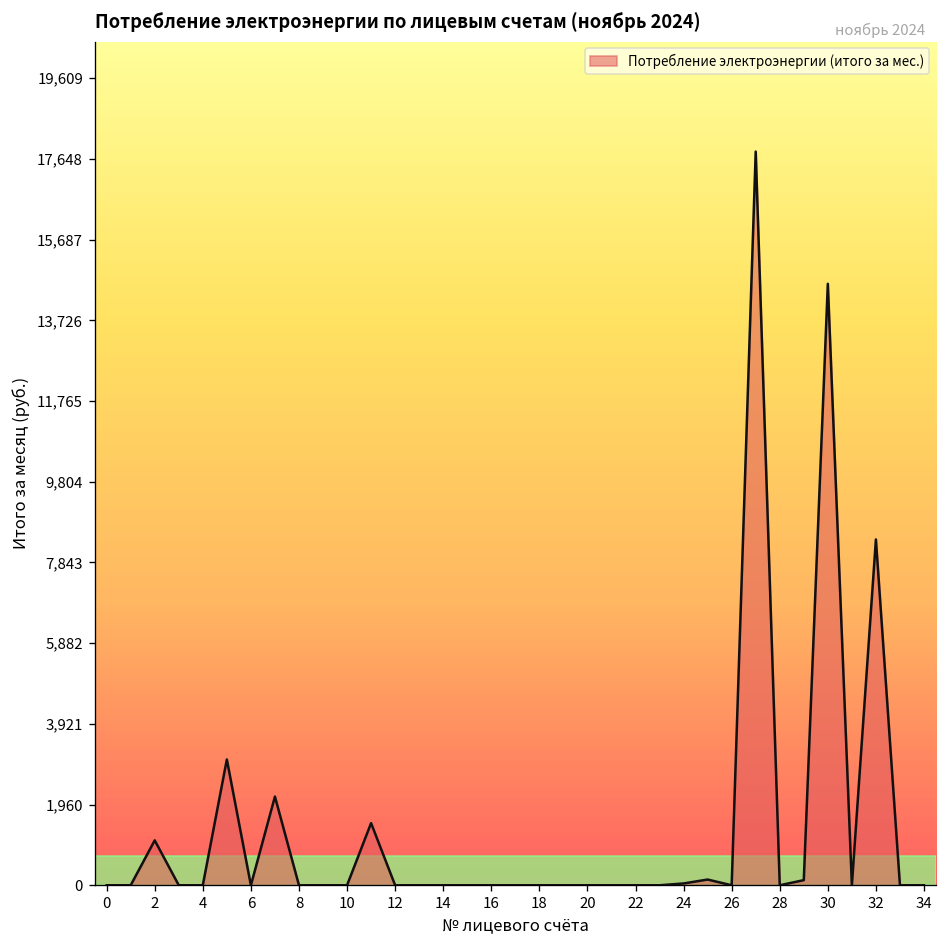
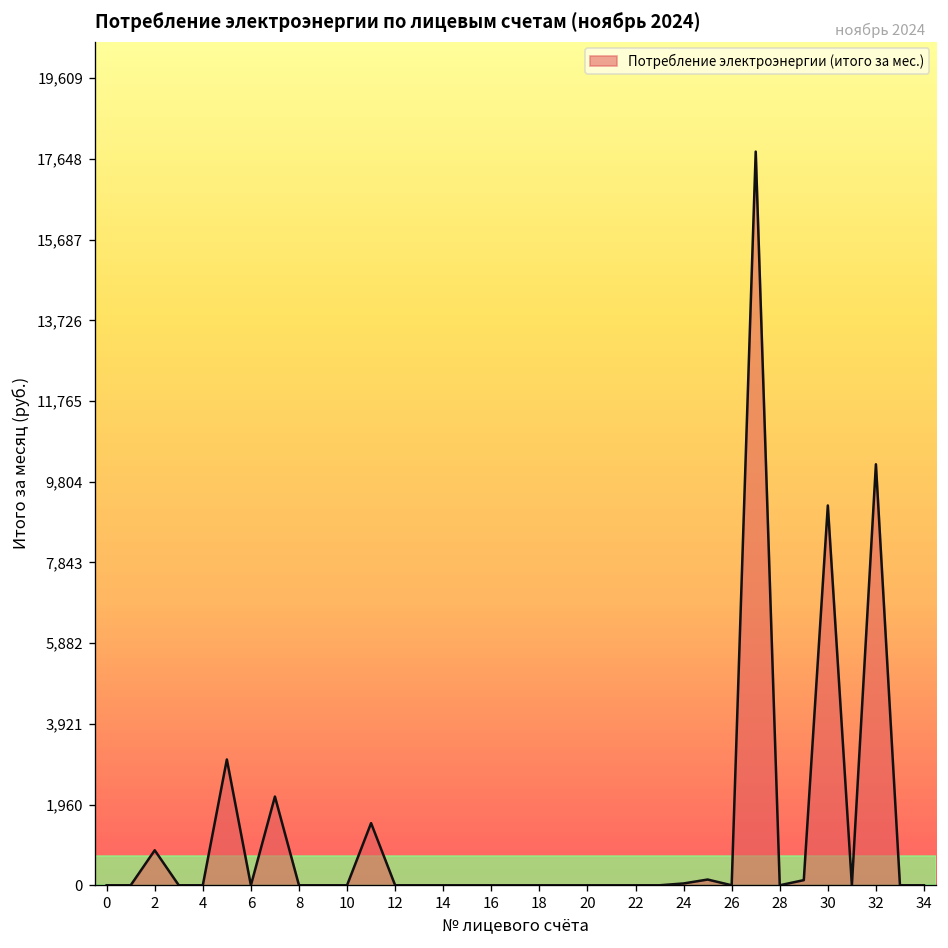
  {
-   "2": "1,100",
-   "30": "14,600",
-   "32": "8,400"
+   "2": "900",
+   "30": "9,200",
+   "32": "10,200"
  }
